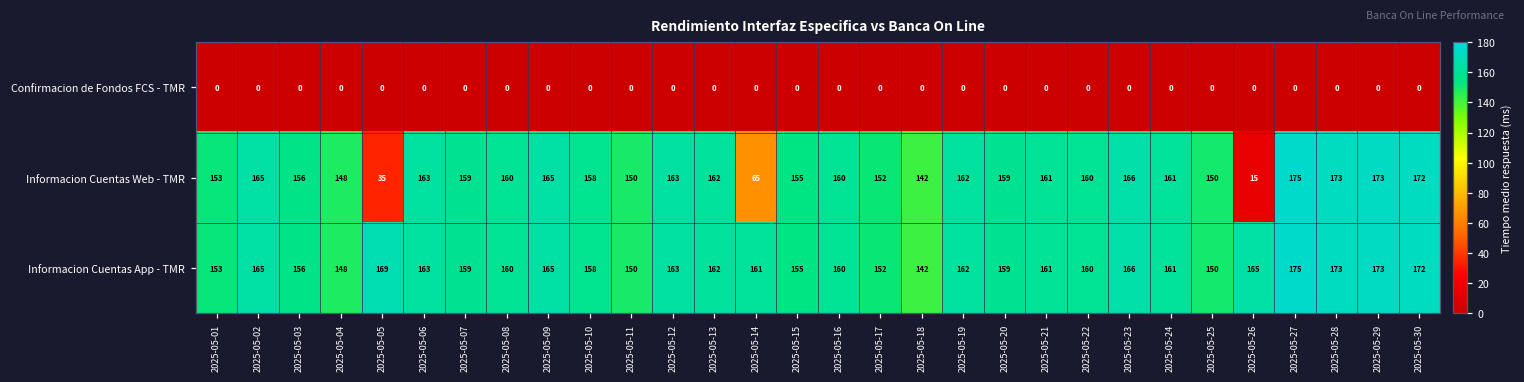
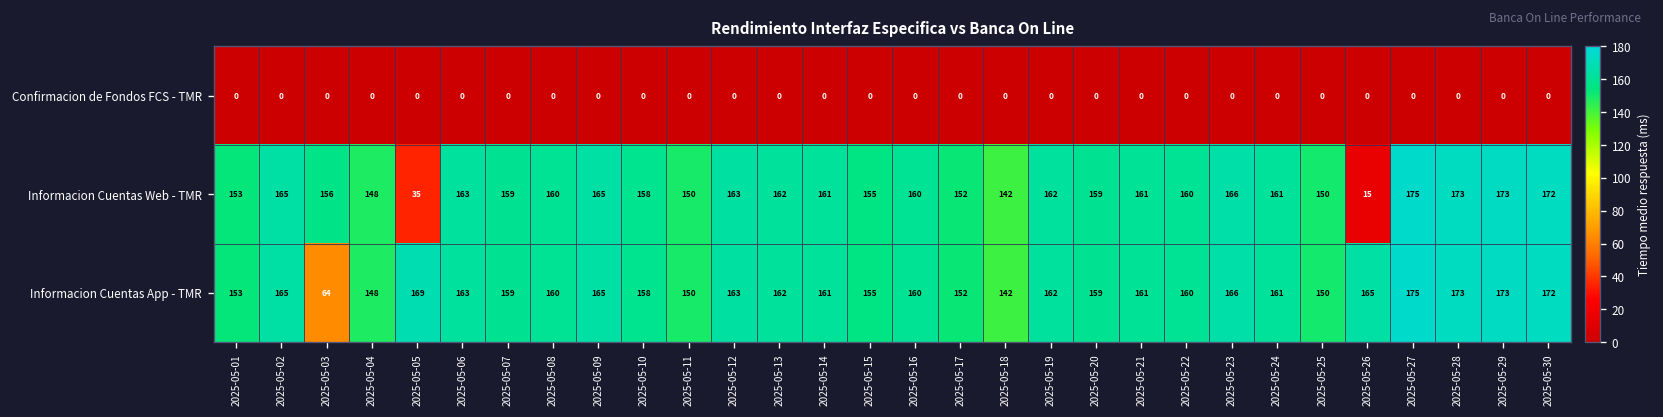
  {
    "Confirmacion de Fondos FCS - TMR": {
      "2025-05-01": 0,
      "2025-05-02": 0,
      "2025-05-03": 0,
      "2025-05-04": 0,
      "2025-05-05": 0,
      "2025-05-06": 0,
      "2025-05-07": 0,
      "2025-05-08": 0,
      "2025-05-09": 0,
      "2025-05-10": 0,
      "2025-05-11": 0,
      "2025-05-12": 0,
      "2025-05-13": 0,
      "2025-05-14": 0,
      "2025-05-15": 0,
      "2025-05-16": 0,
      "2025-05-17": 0,
      "2025-05-18": 0,
      "2025-05-19": 0,
      "2025-05-20": 0,
      "2025-05-21": 0,
      "2025-05-22": 0,
      "2025-05-23": 0,
      "2025-05-24": 0,
      "2025-05-25": 0,
      "2025-05-26": 0,
      "2025-05-27": 0,
      "2025-05-28": 0,
      "2025-05-29": 0,
      "2025-05-30": 0
    },
    "Informacion Cuentas Web - TMR": {
      "2025-05-01": 153,
      "2025-05-02": 165,
      "2025-05-03": 156,
      "2025-05-04": 148,
      "2025-05-05": 35,
      "2025-05-06": 163,
      "2025-05-07": 159,
      "2025-05-08": 160,
      "2025-05-09": 165,
      "2025-05-10": 158,
      "2025-05-11": 150,
      "2025-05-12": 163,
      "2025-05-13": 162,
-     "2025-05-14": 65,
+     "2025-05-14": 161,
      "2025-05-15": 155,
      "2025-05-16": 160,
      "2025-05-17": 152,
      "2025-05-18": 142,
      "2025-05-19": 162,
      "2025-05-20": 159,
      "2025-05-21": 161,
      "2025-05-22": 160,
      "2025-05-23": 166,
      "2025-05-24": 161,
      "2025-05-25": 150,
      "2025-05-26": 15,
      "2025-05-27": 175,
      "2025-05-28": 173,
      "2025-05-29": 173,
      "2025-05-30": 172
    },
    "Informacion Cuentas App - TMR": {
      "2025-05-01": 153,
      "2025-05-02": 165,
-     "2025-05-03": 156,
+     "2025-05-03": 64,
      "2025-05-04": 148,
      "2025-05-05": 169,
      "2025-05-06": 163,
      "2025-05-07": 159,
      "2025-05-08": 160,
      "2025-05-09": 165,
      "2025-05-10": 158,
      "2025-05-11": 150,
      "2025-05-12": 163,
      "2025-05-13": 162,
      "2025-05-14": 161,
      "2025-05-15": 155,
      "2025-05-16": 160,
      "2025-05-17": 152,
      "2025-05-18": 142,
      "2025-05-19": 162,
      "2025-05-20": 159,
      "2025-05-21": 161,
      "2025-05-22": 160,
      "2025-05-23": 166,
      "2025-05-24": 161,
      "2025-05-25": 150,
      "2025-05-26": 165,
      "2025-05-27": 175,
      "2025-05-28": 173,
      "2025-05-29": 173,
      "2025-05-30": 172
    }
  }
